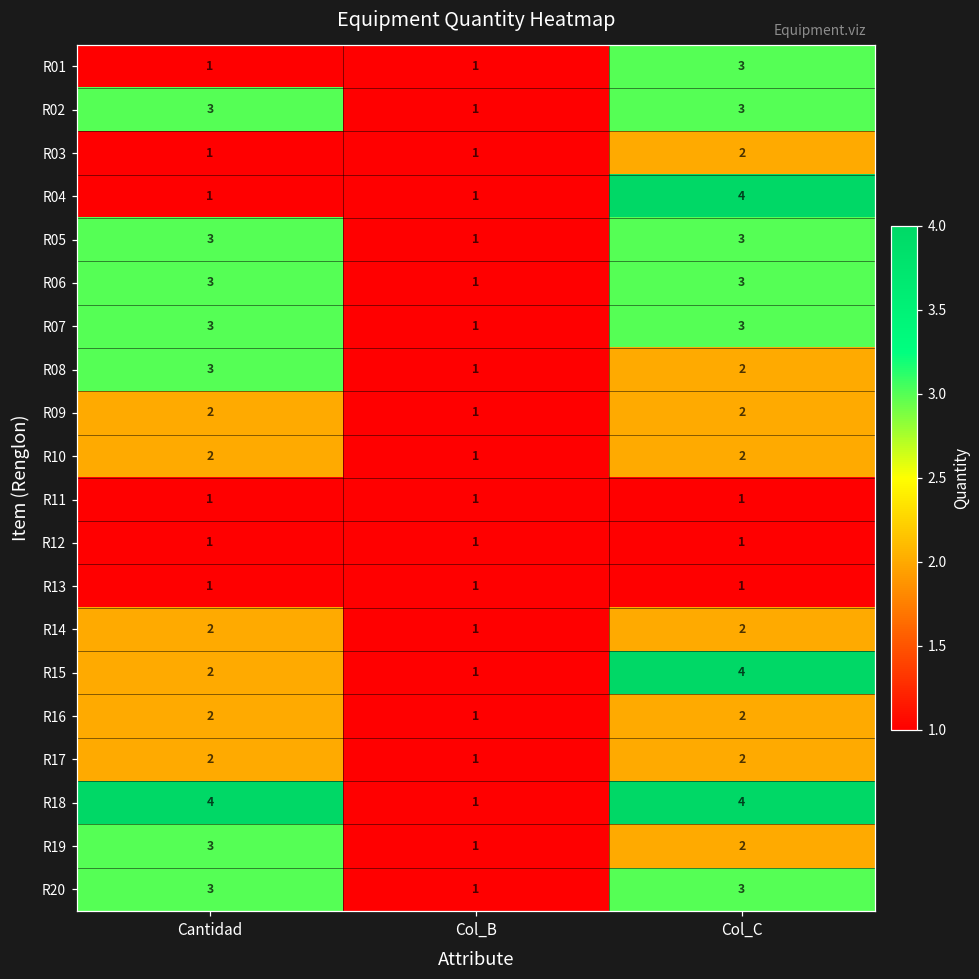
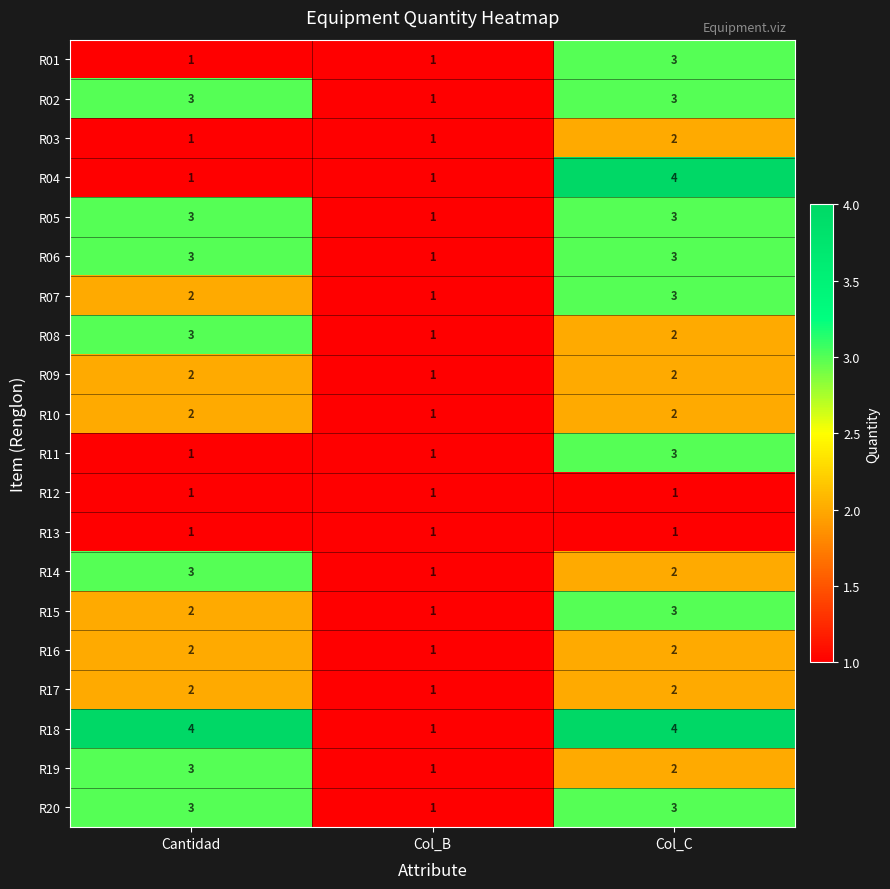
  {
    "R01": {
      "Cantidad": 1,
      "Col_B": 1,
      "Col_C": 3
    },
    "R02": {
      "Cantidad": 3,
      "Col_B": 1,
      "Col_C": 3
    },
    "R03": {
      "Cantidad": 1,
      "Col_B": 1,
      "Col_C": 2
    },
    "R04": {
      "Cantidad": 1,
      "Col_B": 1,
      "Col_C": 4
    },
    "R05": {
      "Cantidad": 3,
      "Col_B": 1,
      "Col_C": 3
    },
    "R06": {
      "Cantidad": 3,
      "Col_B": 1,
      "Col_C": 3
    },
    "R07": {
-     "Cantidad": 3,
+     "Cantidad": 2,
      "Col_B": 1,
      "Col_C": 3
    },
    "R08": {
      "Cantidad": 3,
      "Col_B": 1,
      "Col_C": 2
    },
    "R09": {
      "Cantidad": 2,
      "Col_B": 1,
      "Col_C": 2
    },
    "R10": {
      "Cantidad": 2,
      "Col_B": 1,
      "Col_C": 2
    },
    "R11": {
      "Cantidad": 1,
      "Col_B": 1,
-     "Col_C": 1
+     "Col_C": 3
    },
    "R12": {
      "Cantidad": 1,
      "Col_B": 1,
      "Col_C": 1
    },
    "R13": {
      "Cantidad": 1,
      "Col_B": 1,
      "Col_C": 1
    },
    "R14": {
-     "Cantidad": 2,
+     "Cantidad": 3,
      "Col_B": 1,
      "Col_C": 2
    },
    "R15": {
      "Cantidad": 2,
      "Col_B": 1,
-     "Col_C": 4
+     "Col_C": 3
    },
    "R16": {
      "Cantidad": 2,
      "Col_B": 1,
      "Col_C": 2
    },
    "R17": {
      "Cantidad": 2,
      "Col_B": 1,
      "Col_C": 2
    },
    "R18": {
      "Cantidad": 4,
      "Col_B": 1,
      "Col_C": 4
    },
    "R19": {
      "Cantidad": 3,
      "Col_B": 1,
      "Col_C": 2
    },
    "R20": {
      "Cantidad": 3,
      "Col_B": 1,
      "Col_C": 3
    }
  }
